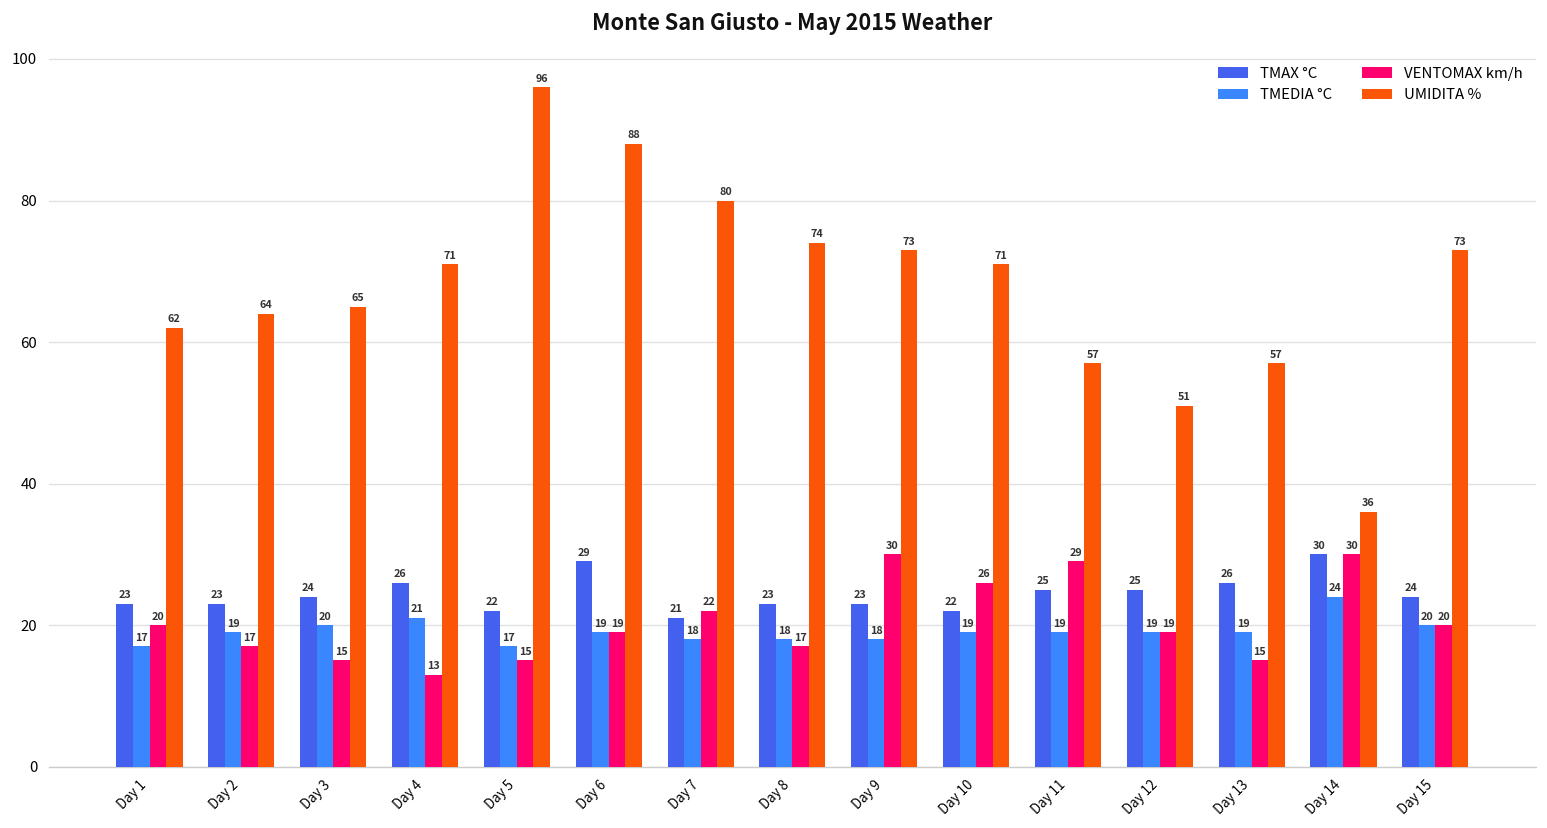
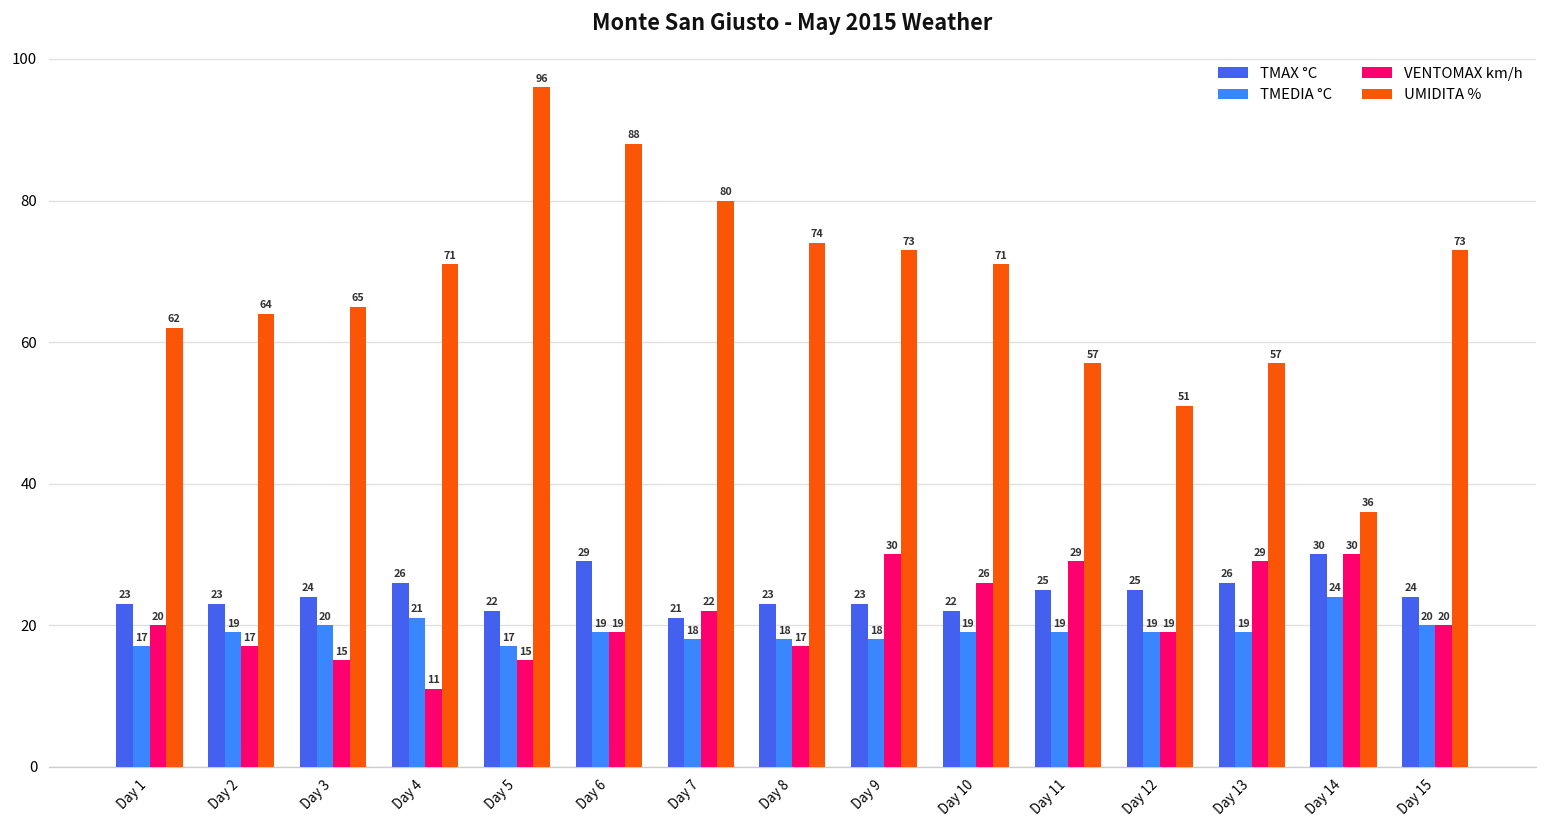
  {
    "VENTOMAX km/h": {
      "Day 1": 20,
      "Day 2": 17,
      "Day 3": 15,
-     "Day 4": 13,
+     "Day 4": 11,
      "Day 5": 15,
      "Day 6": 19,
      "Day 7": 22,
      "Day 8": 17,
      "Day 9": 30,
      "Day 10": 26,
      "Day 11": 29,
      "Day 12": 19,
-     "Day 13": 15,
+     "Day 13": 29,
      "Day 14": 30,
      "Day 15": 20
    },
    "UMIDITA %": {
      "Day 1": 62,
      "Day 2": 64,
      "Day 3": 65,
      "Day 4": 71,
      "Day 5": 96,
      "Day 6": 88,
      "Day 7": 80,
      "Day 8": 74,
      "Day 9": 73,
      "Day 10": 71,
      "Day 11": 57,
      "Day 12": 51,
      "Day 13": 57,
      "Day 14": 36,
      "Day 15": 73
    }
  }
